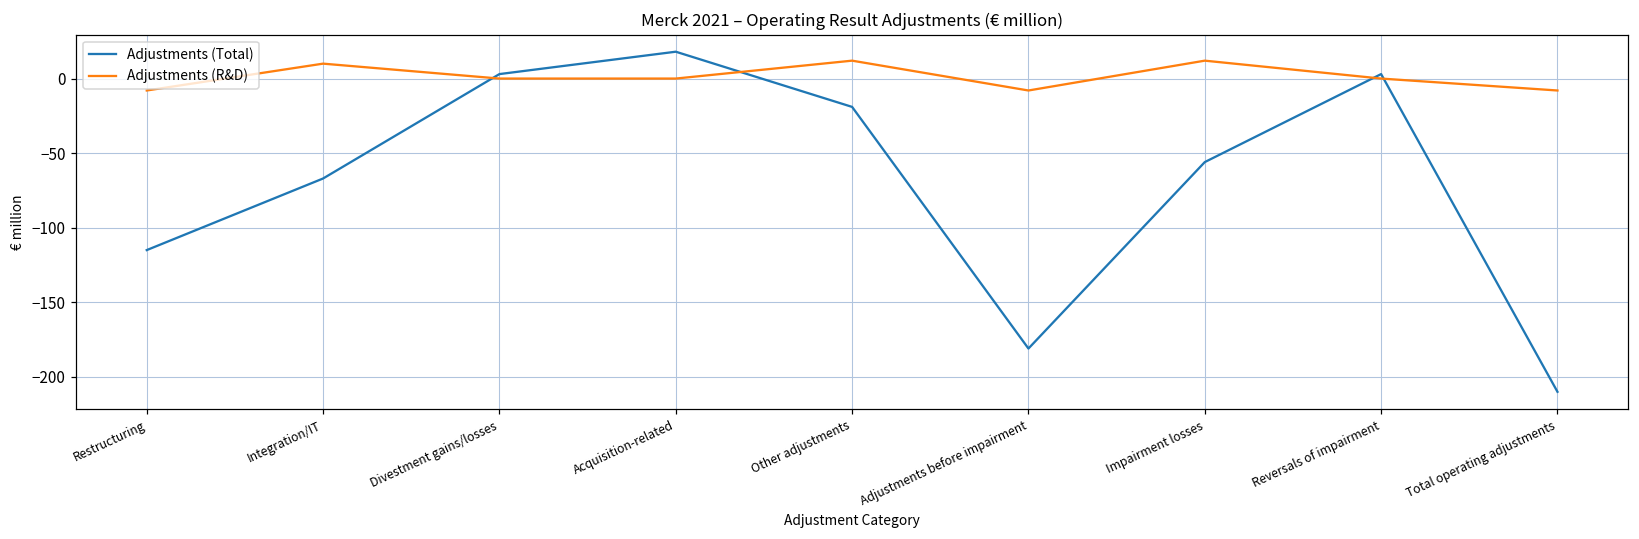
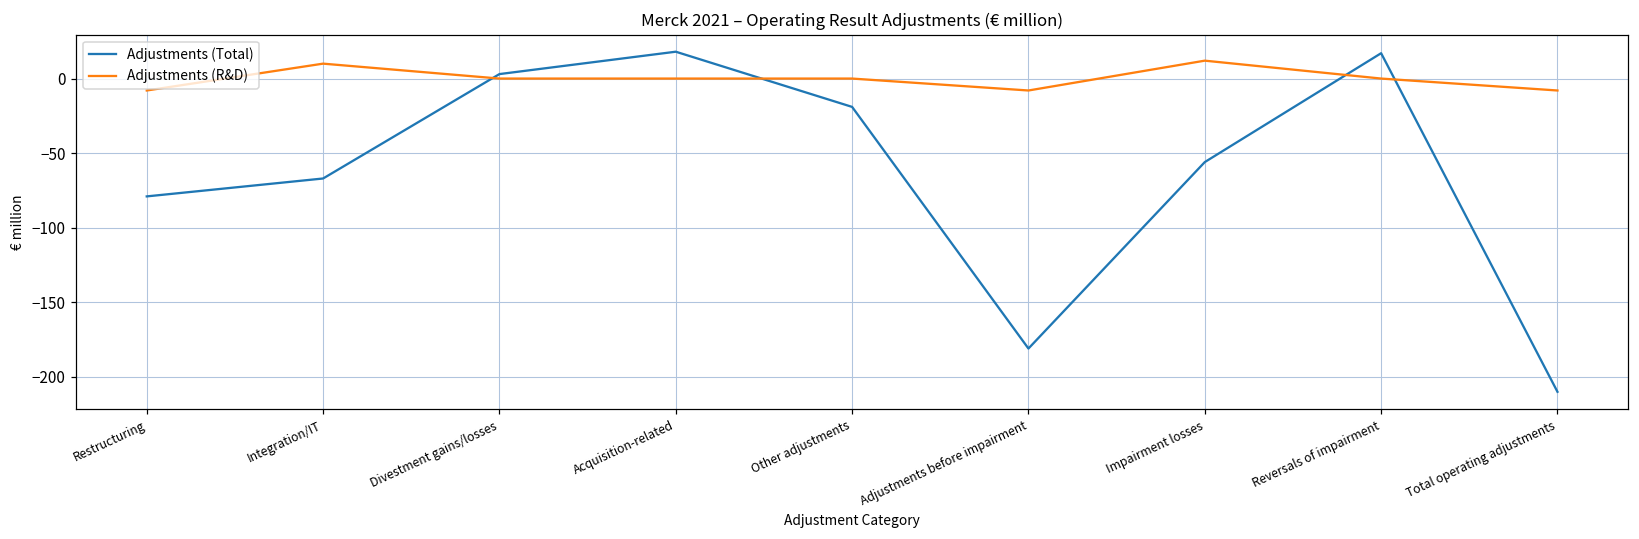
  {
    "Adjustments (Total)": {
-     "Restructuring": -115,
+     "Restructuring": -79,
      "Integration/IT": -67,
      "Divestment gains/losses": 3,
      "Acquisition-related": 18,
      "Other adjustments": -19,
      "Adjustments before impairment": -181,
      "Impairment losses": -56,
-     "Reversals of impairment": 3,
+     "Reversals of impairment": 17,
      "Total operating adjustments": -210
    },
    "Adjustments (R&D)": {
      "Restructuring": -8,
      "Integration/IT": 10,
      "Divestment gains/losses": 0,
      "Acquisition-related": 0,
-     "Other adjustments": 12,
+     "Other adjustments": 0,
      "Adjustments before impairment": -8,
      "Impairment losses": 12,
      "Reversals of impairment": 0,
      "Total operating adjustments": -8
    }
  }
